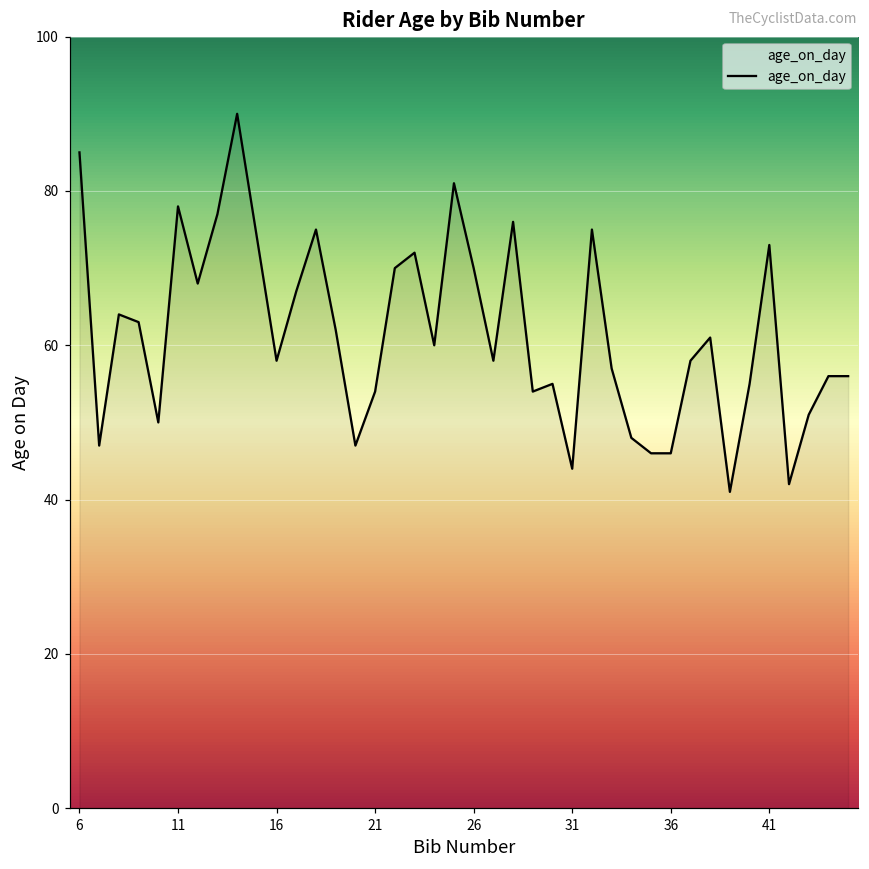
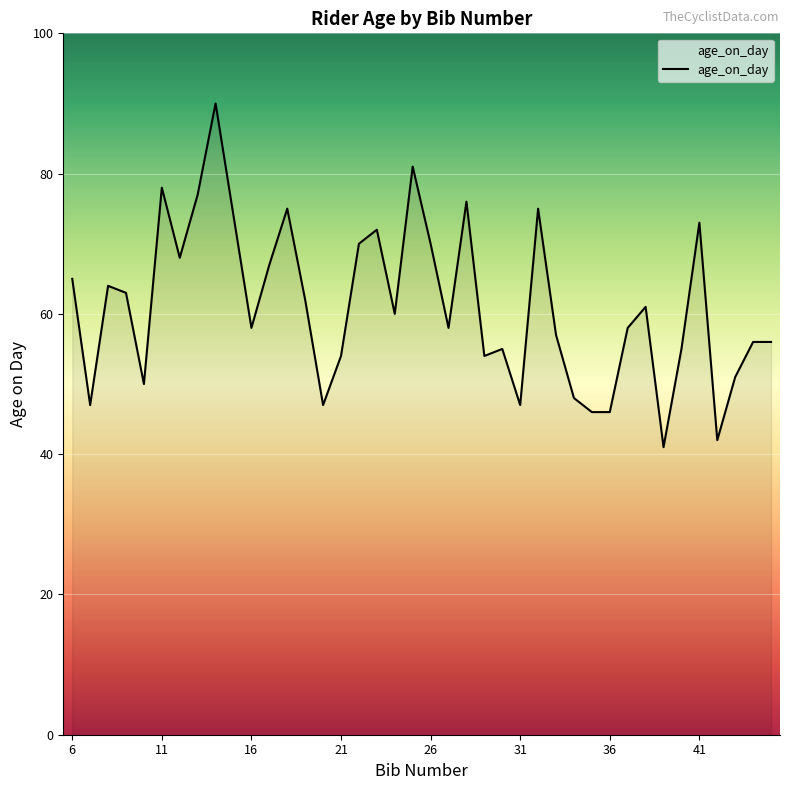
  {
-   "6": 85,
+   "6": 65,
    "11": 78,
    "16": 58,
    "21": 54,
    "26": 70,
-   "31": 44,
+   "31": 47,
    "36": 46,
    "41": 73
  }
